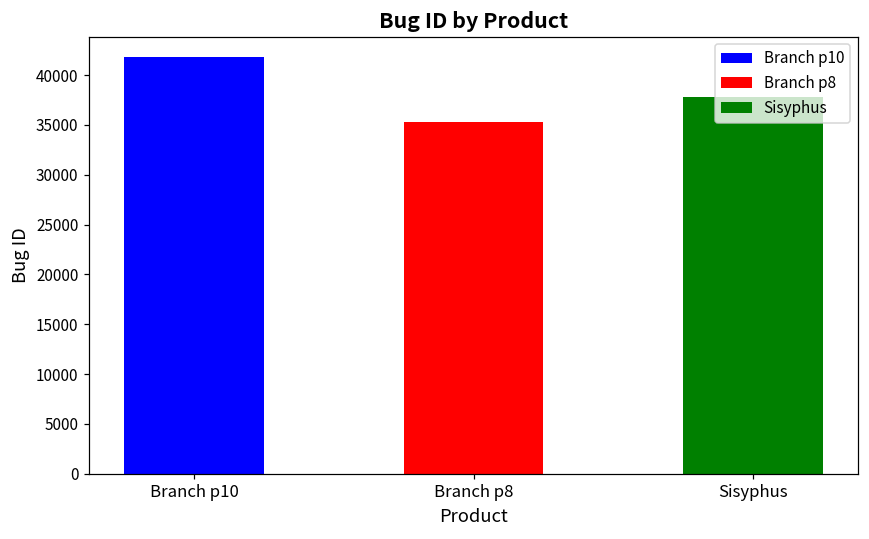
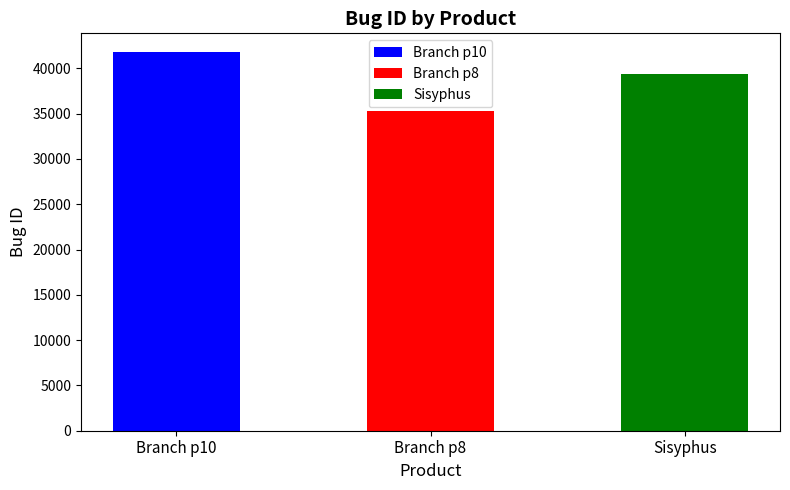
  {
    "Branch p10": 42000,
    "Branch p8": 35000,
-   "Sisyphus": 38000
+   "Sisyphus": 39000
  }
